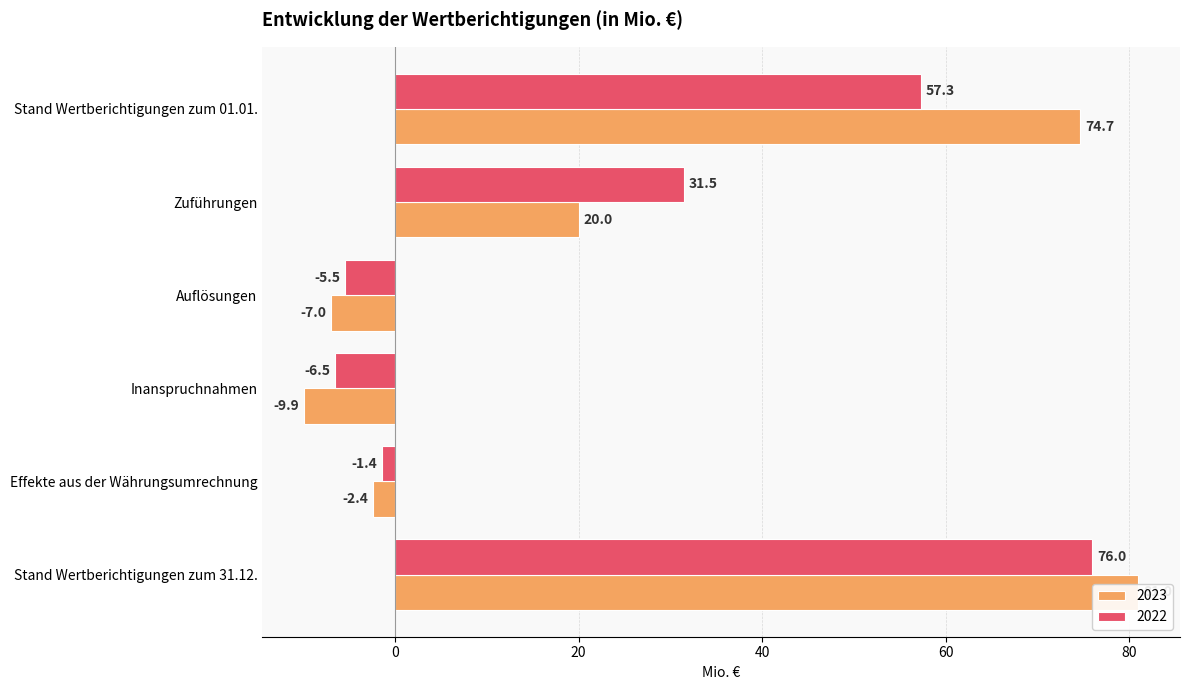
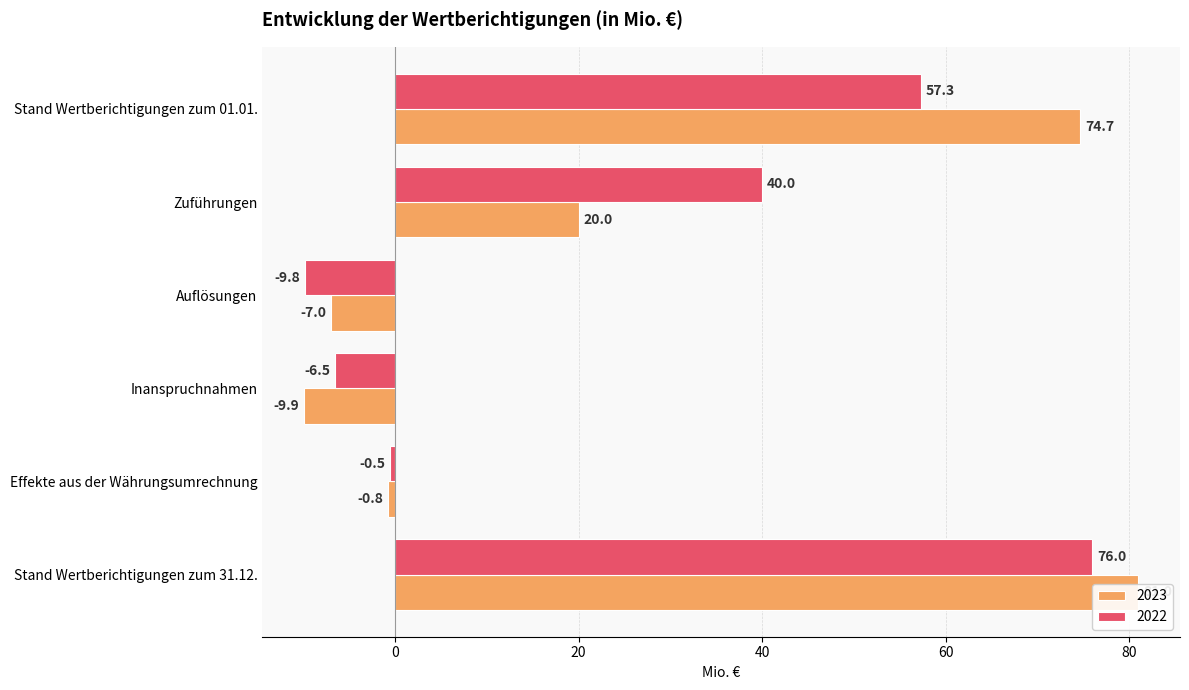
  {
    "2023": {
      "Stand Wertberichtigungen zum 01.01.": 74.7,
      "Zuführungen": 20.0,
      "Auflösungen": -7.0,
      "Inanspruchnahmen": -9.9,
-     "Effekte aus der Währungsumrechnung": -2.4
+     "Effekte aus der Währungsumrechnung": -0.8
    },
    "2022": {
      "Stand Wertberichtigungen zum 01.01.": 57.3,
-     "Zuführungen": 31.5,
-     "Auflösungen": -5.5,
+     "Zuführungen": 40.0,
+     "Auflösungen": -9.8,
      "Inanspruchnahmen": -6.5,
-     "Effekte aus der Währungsumrechnung": -1.4,
+     "Effekte aus der Währungsumrechnung": -0.5,
      "Stand Wertberichtigungen zum 31.12.": 76.0
    }
  }
